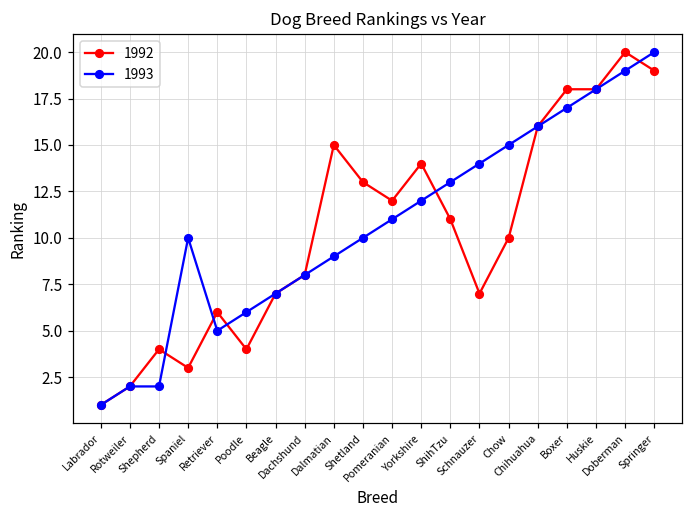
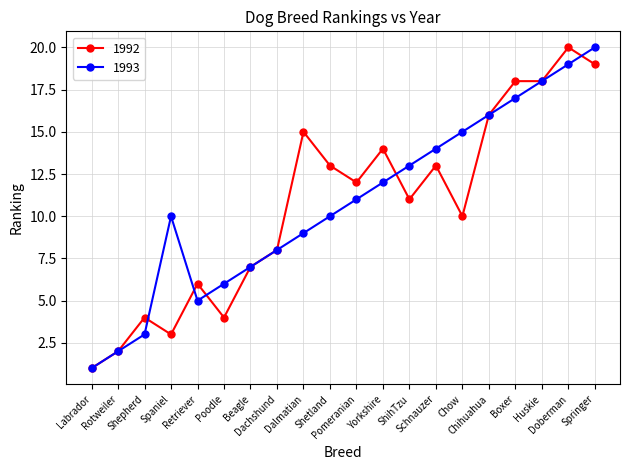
  {
    "1992": {
      "Shepherd": 4,
      "Spaniel": 3,
      "Retriever": 6,
      "Poodle": 4,
      "Dalmatian": 15,
      "Shetland": 13,
      "Pomeranian": 12,
      "Yorkshire": 14,
      "ShihTzu": 11,
-     "Schnauzer": 7,
+     "Schnauzer": 13,
      "Chow": 10,
      "Boxer": 18,
      "Doberman": 20,
      "Springer": 19
    },
    "1993": {
-     "Shepherd": 2,
+     "Shepherd": 3,
      "Spaniel": 10,
      "Retriever": 5,
      "Poodle": 6,
      "Dalmatian": 9,
      "Shetland": 10,
      "Pomeranian": 11,
      "Yorkshire": 12,
      "ShihTzu": 13,
      "Schnauzer": 14,
      "Chow": 15,
      "Boxer": 17,
      "Doberman": 19,
      "Springer": 20
    }
  }
